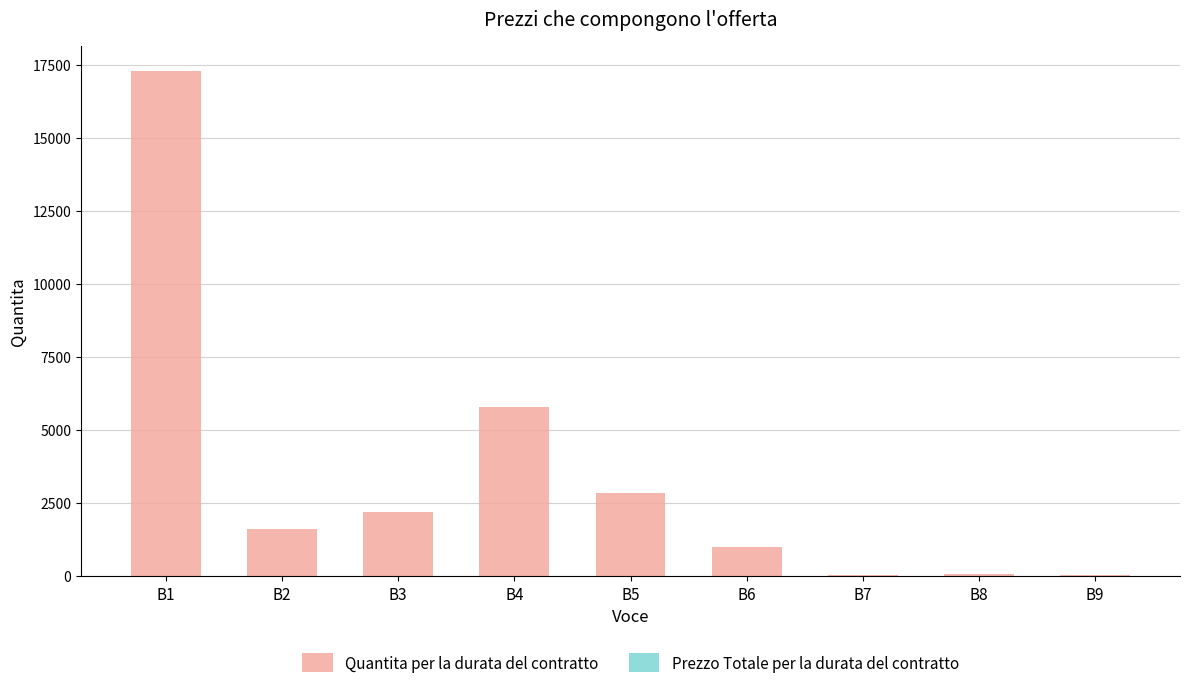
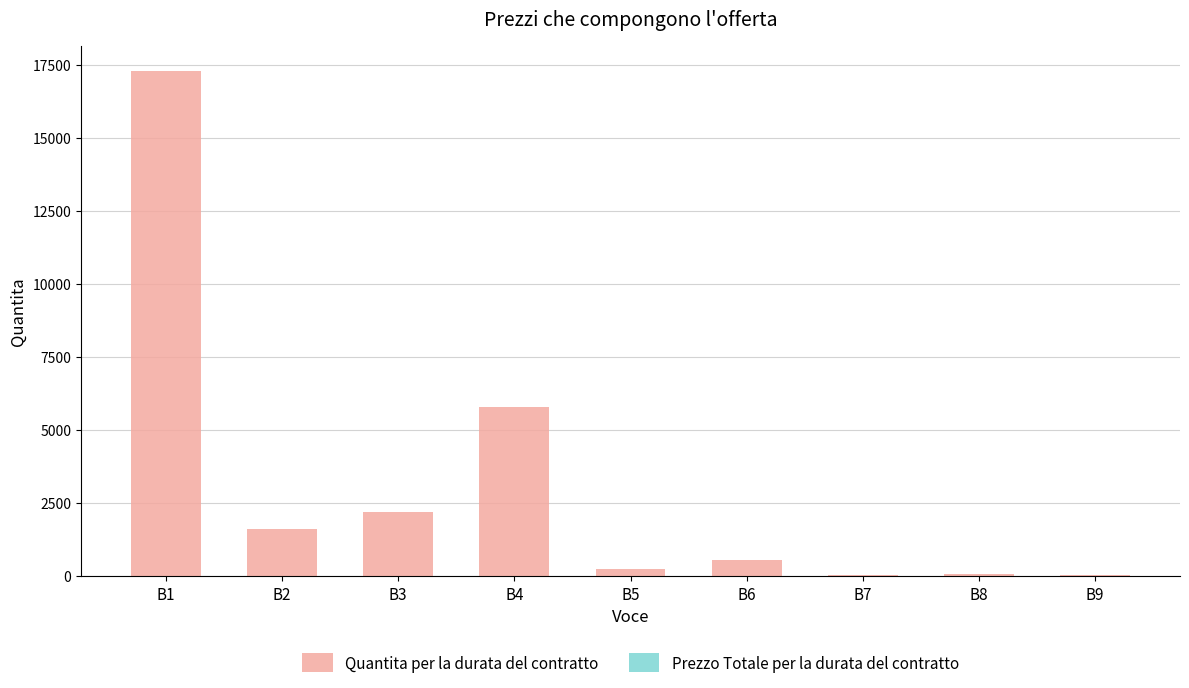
  {
    "Quantita per la durata del contratto": {
      "B1": 17300,
      "B2": 1600,
      "B3": 2200,
      "B4": 5800,
-     "B5": 2900,
-     "B6": 1000
+     "B5": 200,
+     "B6": 500
    },
    "Prezzo Totale per la durata del contratto": {
      "B1": 0,
      "B2": 0,
      "B3": 0,
      "B4": 0,
      "B5": 0,
      "B6": 0,
      "B7": 0,
      "B8": 0,
      "B9": 0
    }
  }
